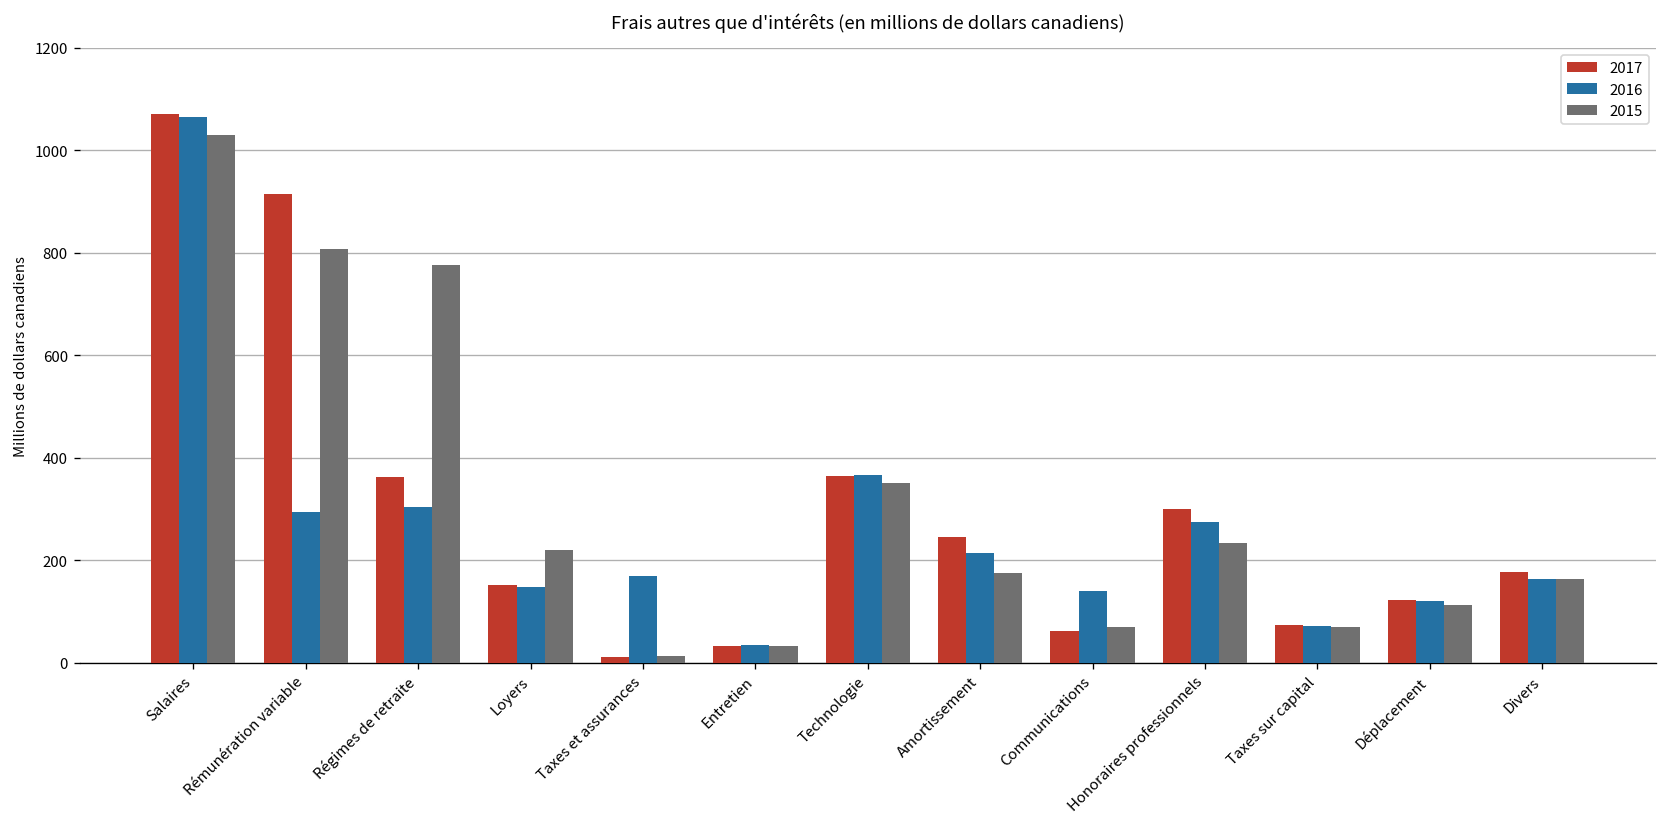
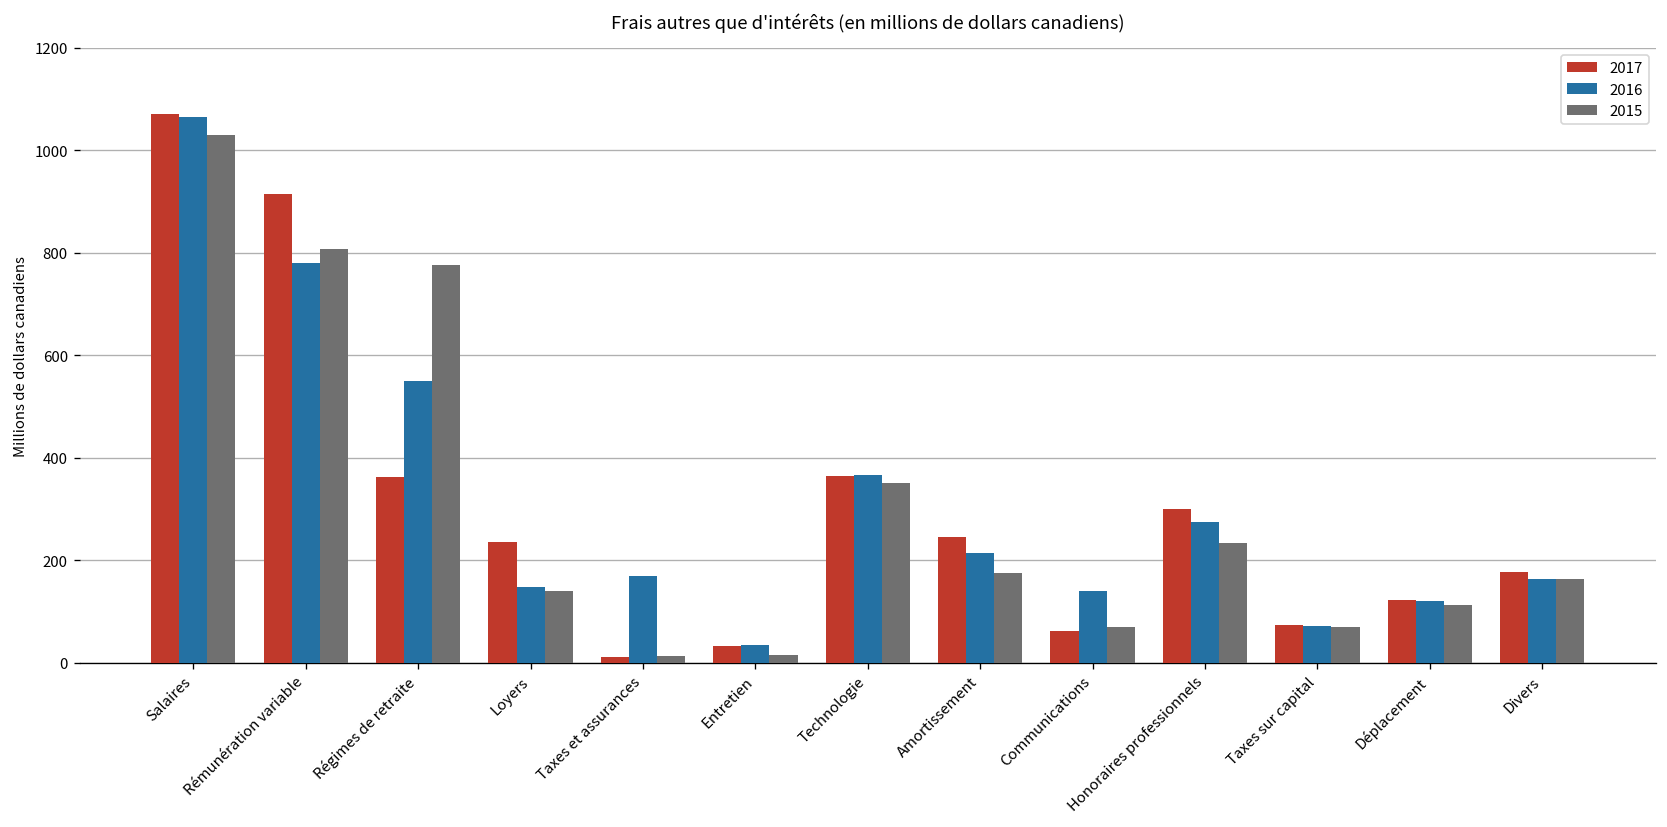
  {
    "2017": {
      "Salaires": 1070,
      "Rémunération variable": 920,
      "Régimes de retraite": 360,
-     "Loyers": 150,
+     "Loyers": 240,
      "Taxes et assurances": 10,
      "Entretien": 30,
      "Technologie": 360,
      "Amortissement": 250,
      "Communications": 60,
      "Honoraires professionnels": 300,
      "Taxes sur capital": 70,
      "Déplacement": 120,
      "Divers": 180
    },
    "2016": {
      "Salaires": 1070,
-     "Rémunération variable": 290,
-     "Régimes de retraite": 300,
+     "Rémunération variable": 780,
+     "Régimes de retraite": 550,
      "Loyers": 150,
      "Taxes et assurances": 170,
      "Entretien": 30,
      "Technologie": 370,
      "Amortissement": 210,
      "Communications": 140,
      "Honoraires professionnels": 270,
      "Taxes sur capital": 70,
      "Déplacement": 120,
      "Divers": 160
    },
    "2015": {
      "Salaires": 1030,
      "Rémunération variable": 810,
      "Régimes de retraite": 780,
-     "Loyers": 220,
+     "Loyers": 140,
      "Taxes et assurances": 10,
-     "Entretien": 30,
+     "Entretien": 10,
      "Technologie": 350,
      "Amortissement": 180,
      "Communications": 70,
      "Honoraires professionnels": 230,
      "Taxes sur capital": 70,
      "Déplacement": 110,
      "Divers": 160
    }
  }
